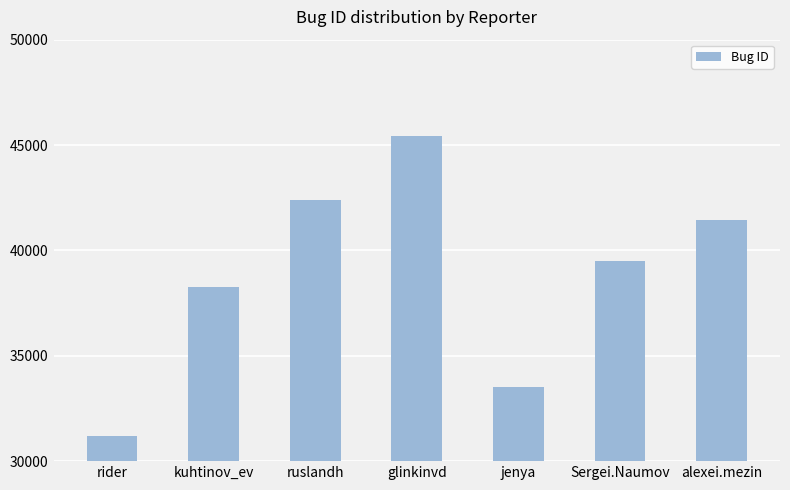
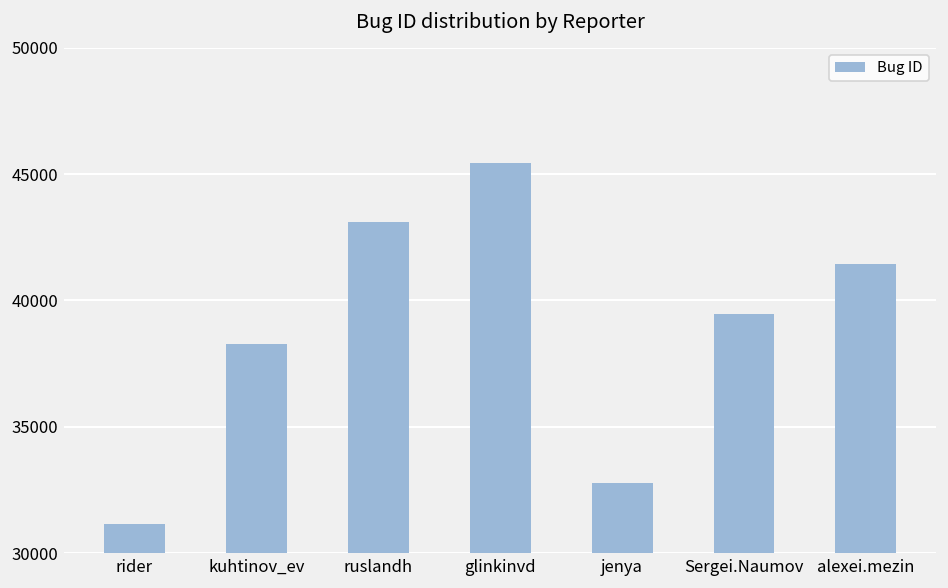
  {
    "rider": 31200,
    "kuhtinov_ev": 38300,
-   "ruslandh": 42400,
+   "ruslandh": 43100,
    "glinkinvd": 45400,
-   "jenya": 33500,
+   "jenya": 32800,
    "Sergei.Naumov": 39500,
    "alexei.mezin": 41500
  }
